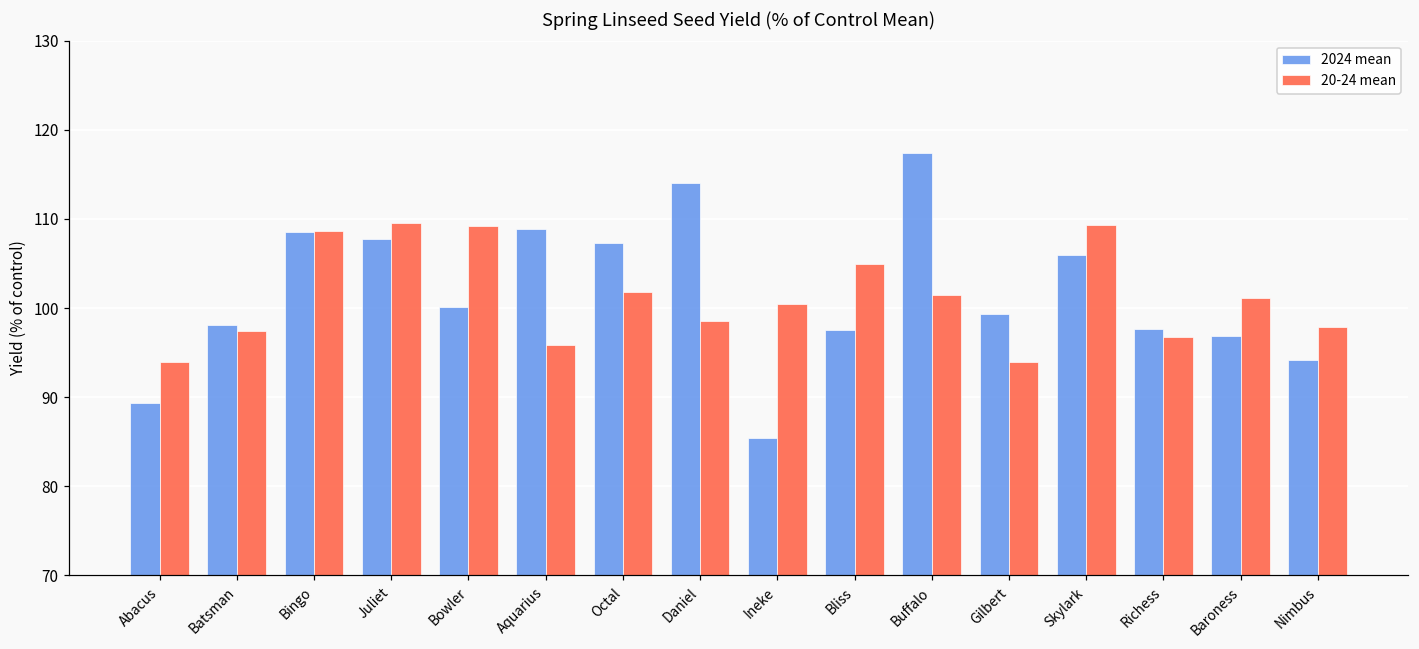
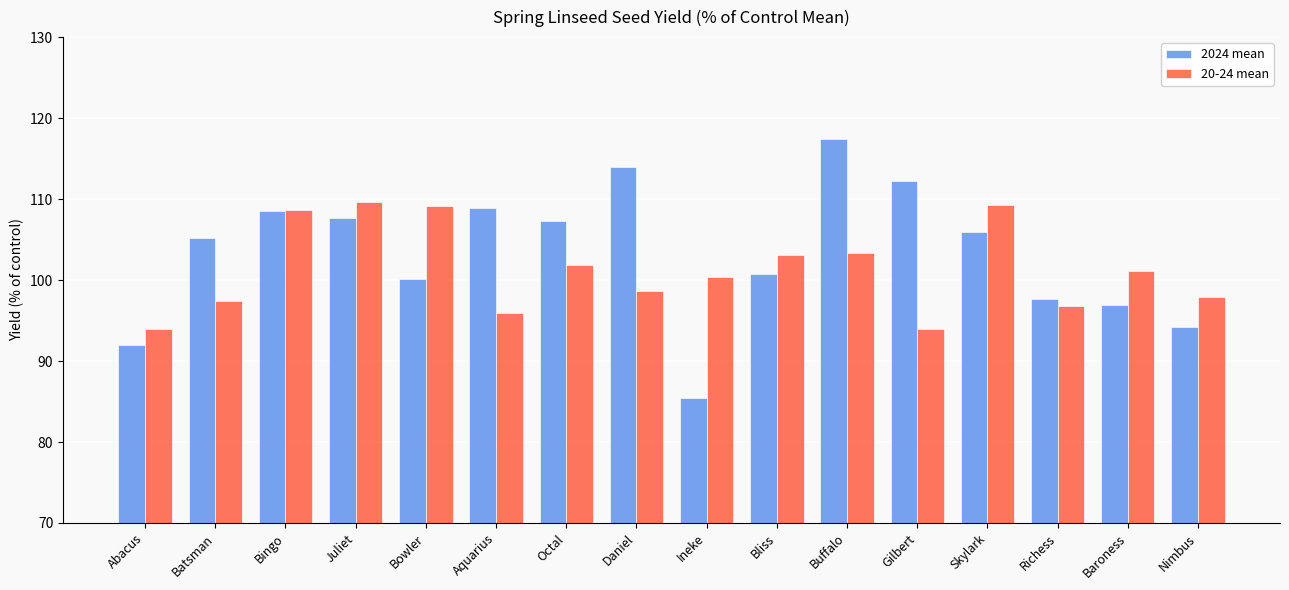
  {
    "2024 mean": {
-     "Abacus": 89,
-     "Batsman": 98,
+     "Abacus": 92,
+     "Batsman": 105,
      "Bingo": 109,
      "Juliet": 108,
      "Bowler": 100,
      "Aquarius": 109,
      "Octal": 107,
      "Daniel": 114,
      "Ineke": 85,
-     "Bliss": 98,
+     "Bliss": 101,
      "Buffalo": 117,
-     "Gilbert": 99,
+     "Gilbert": 112,
      "Skylark": 106,
      "Richess": 98,
      "Baroness": 97,
      "Nimbus": 94
    },
    "20-24 mean": {
      "Abacus": 94,
      "Batsman": 97,
      "Bingo": 109,
      "Juliet": 110,
      "Bowler": 109,
      "Aquarius": 96,
      "Octal": 102,
      "Daniel": 99,
      "Ineke": 100,
-     "Bliss": 105,
-     "Buffalo": 102,
+     "Bliss": 103,
+     "Buffalo": 103,
      "Gilbert": 94,
      "Skylark": 109,
      "Richess": 97,
      "Baroness": 101,
      "Nimbus": 98
    }
  }
